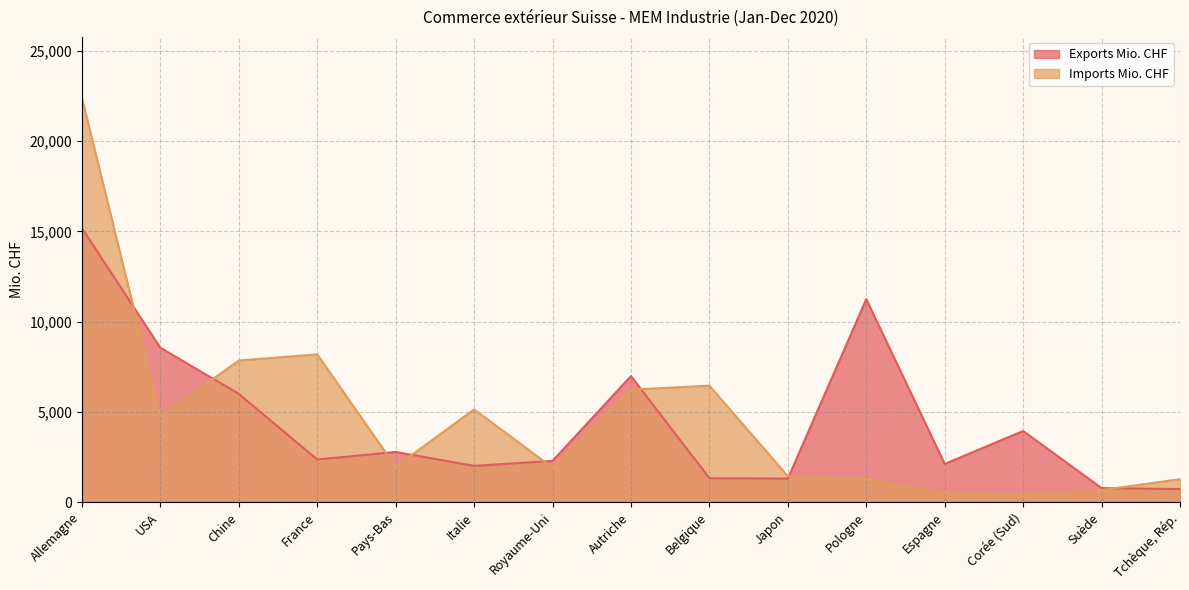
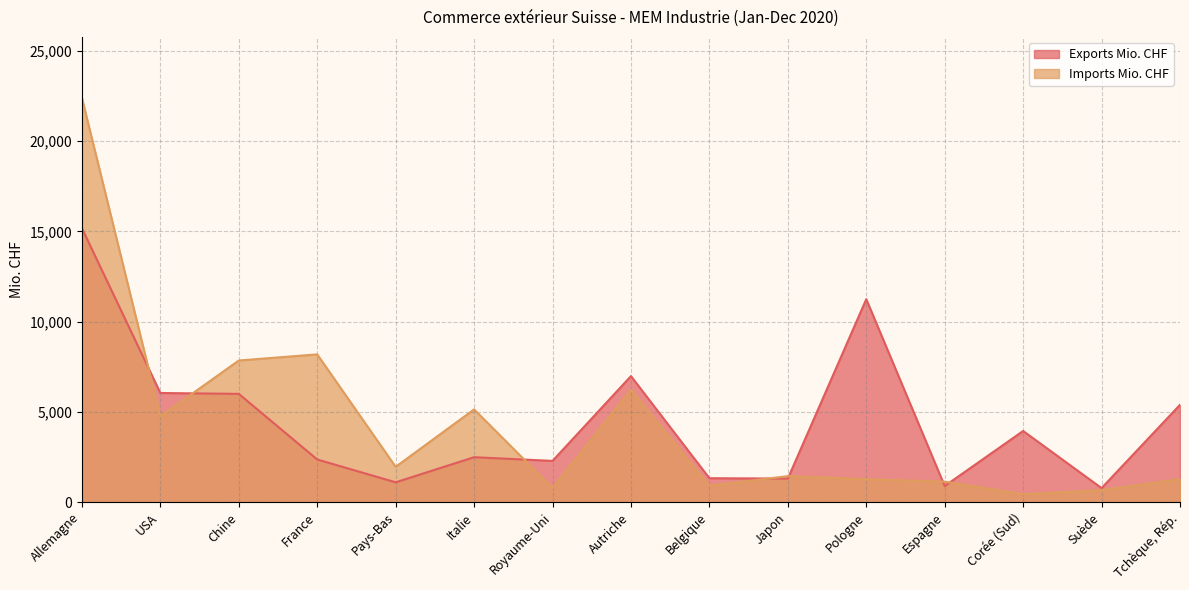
  {
    "Exports Mio. CHF": {
      "Allemagne": "15,200",
-     "USA": "8,600",
+     "USA": "6,000",
      "Chine": "6,000",
      "France": "2,400",
-     "Pays-Bas": "2,800",
-     "Italie": "2,000",
+     "Pays-Bas": "1,100",
+     "Italie": "2,500",
      "Royaume-Uni": "2,300",
      "Autriche": "7,000",
      "Belgique": "1,300",
      "Pologne": "11,200",
-     "Espagne": "2,100",
+     "Espagne": "900",
      "Corée (Sud)": "3,900",
-     "Tchèque, Rép.": "700"
+     "Tchèque, Rép.": "5,400"
    },
    "Imports Mio. CHF": {
      "Allemagne": "22,400",
      "USA": "4,700",
      "Chine": "7,800",
      "France": "8,200",
      "Pays-Bas": "2,000",
      "Italie": "5,100",
-     "Royaume-Uni": "1,900",
+     "Royaume-Uni": "800",
      "Autriche": "6,200",
-     "Belgique": "6,400",
+     "Belgique": "900",
      "Pologne": "1,300",
-     "Espagne": "500",
+     "Espagne": "1,100",
      "Corée (Sud)": "400",
      "Tchèque, Rép.": "1,300"
    }
  }
